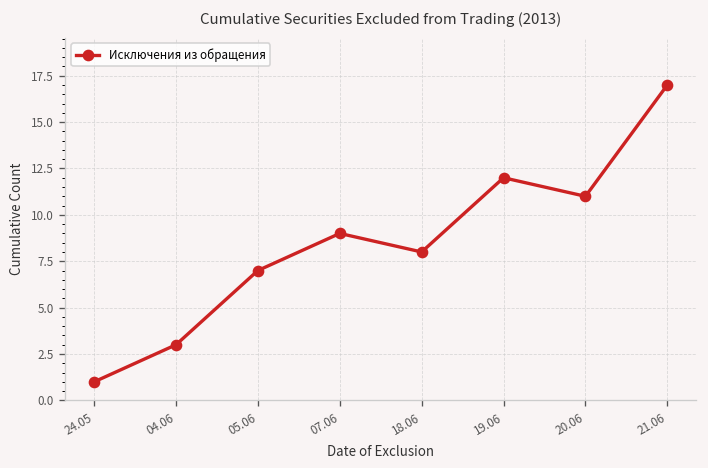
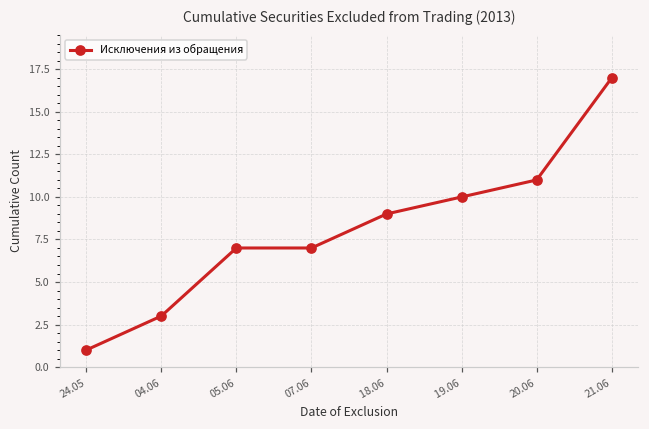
  {
    "24.05": 1,
    "04.06": 3,
    "05.06": 7,
-   "07.06": 9,
-   "18.06": 8,
-   "19.06": 12,
+   "07.06": 7,
+   "18.06": 9,
+   "19.06": 10,
    "20.06": 11,
    "21.06": 17
  }
